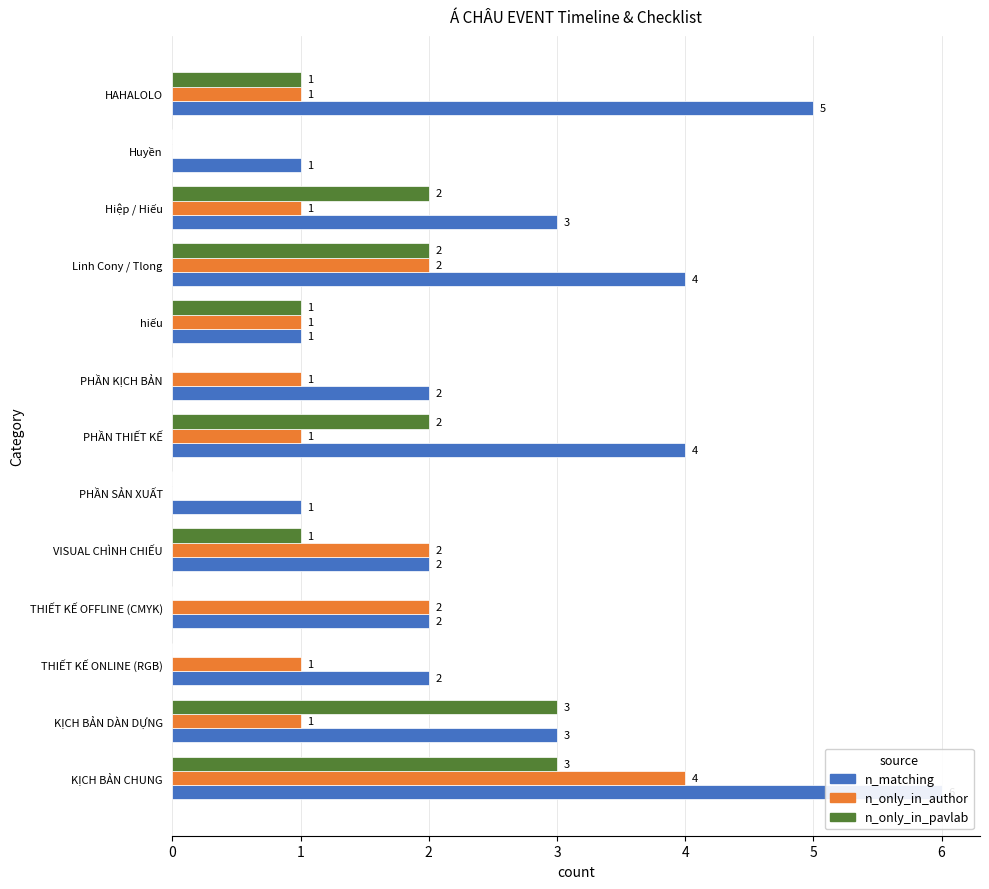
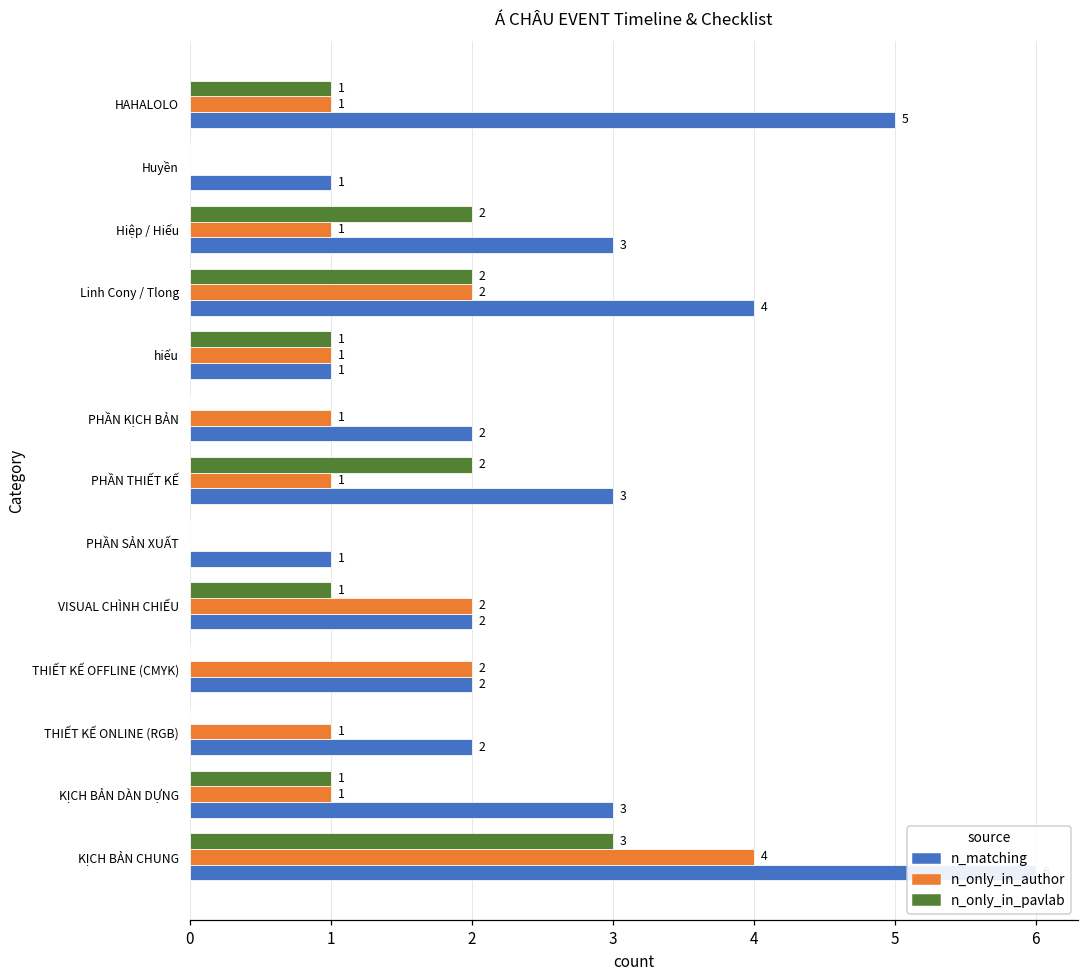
  {
    "n_matching": {
      "HAHALOLO": 5,
      "Huyền": 1,
      "Hiệp / Hiếu": 3,
      "Linh Cony / Tlong": 4,
      "hiếu": 1,
      "PHẦN KỊCH BẢN": 2,
-     "PHẦN THIẾT KẾ": 4,
+     "PHẦN THIẾT KẾ": 3,
      "PHẦN SẢN XUẤT": 1,
      "VISUAL CHÌNH CHIẾU": 2,
      "THIẾT KẾ OFFLINE (CMYK)": 2,
      "THIẾT KẾ ONLINE (RGB)": 2,
      "KỊCH BẢN DÀN DỰNG": 3
    },
    "n_only_in_author": {
      "HAHALOLO": 1,
      "Hiệp / Hiếu": 1,
      "Linh Cony / Tlong": 2,
      "hiếu": 1,
      "PHẦN KỊCH BẢN": 1,
      "PHẦN THIẾT KẾ": 1,
      "VISUAL CHÌNH CHIẾU": 2,
      "THIẾT KẾ OFFLINE (CMYK)": 2,
      "THIẾT KẾ ONLINE (RGB)": 1,
      "KỊCH BẢN DÀN DỰNG": 1,
      "KỊCH BẢN CHUNG": 4
    },
    "n_only_in_pavlab": {
      "HAHALOLO": 1,
      "Hiệp / Hiếu": 2,
      "Linh Cony / Tlong": 2,
      "hiếu": 1,
      "PHẦN THIẾT KẾ": 2,
      "VISUAL CHÌNH CHIẾU": 1,
-     "KỊCH BẢN DÀN DỰNG": 3,
+     "KỊCH BẢN DÀN DỰNG": 1,
      "KỊCH BẢN CHUNG": 3
    }
  }
